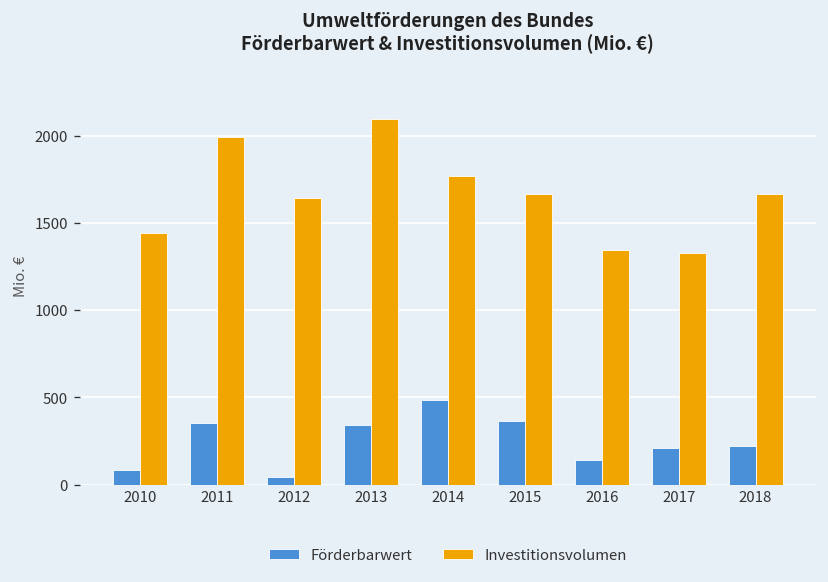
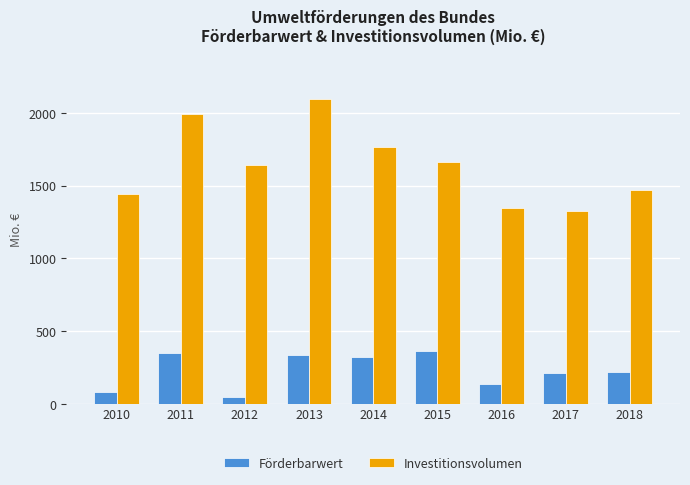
  {
    "Förderbarwert": {
      "2010": 80,
      "2011": 350,
      "2012": 50,
      "2013": 340,
-     "2014": 480,
+     "2014": 320,
      "2015": 360,
      "2016": 140,
      "2017": 210,
      "2018": 220
    },
    "Investitionsvolumen": {
      "2010": 1440,
      "2011": 1990,
      "2012": 1640,
      "2013": 2100,
      "2014": 1770,
      "2015": 1670,
      "2016": 1350,
      "2017": 1330,
-     "2018": 1660
+     "2018": 1470
    }
  }
